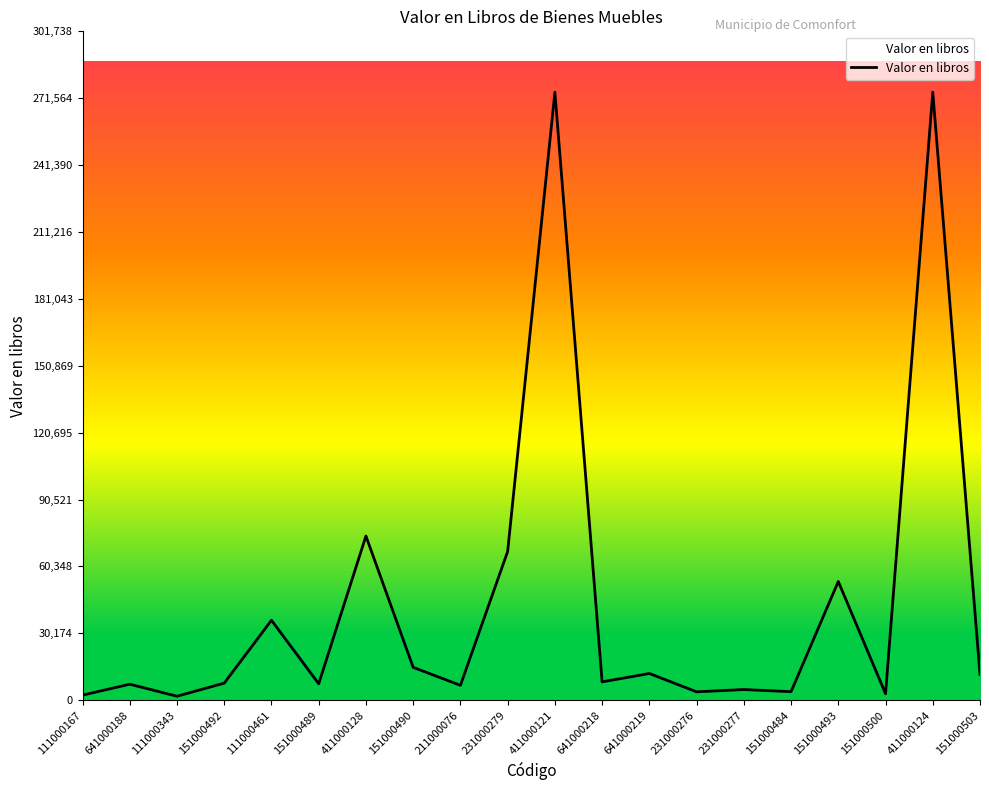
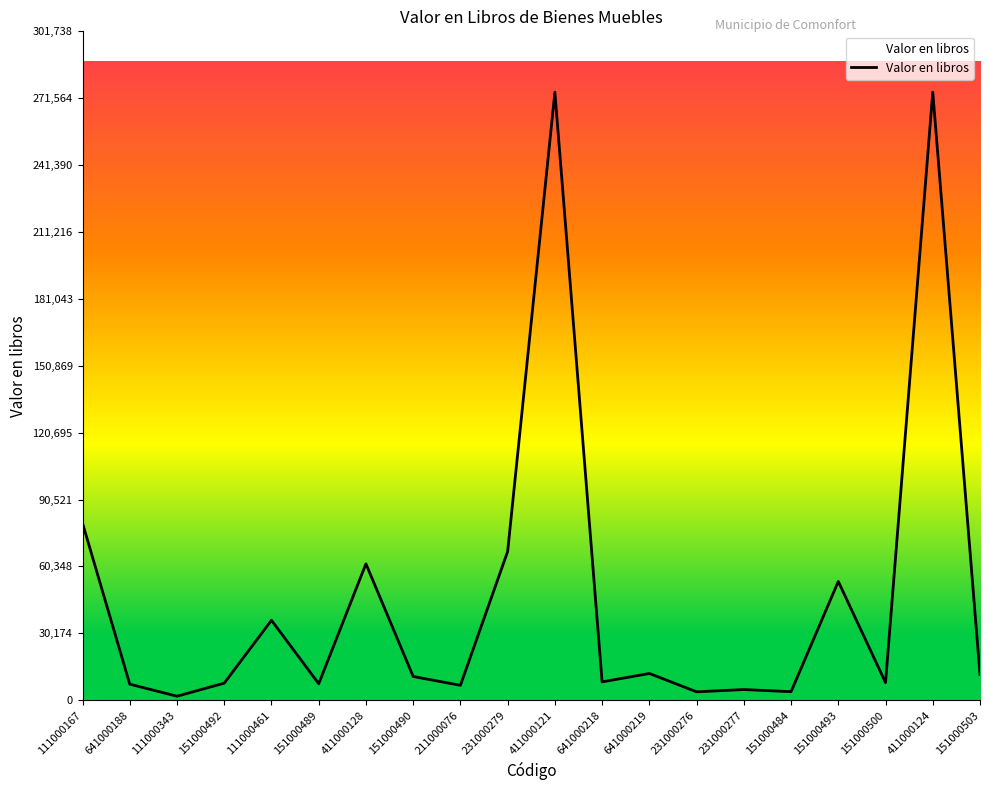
  {
-   "111000167": "2,000",
+   "111000167": "80,000",
    "641000188": "7,000",
    "111000343": "2,000",
    "151000492": "8,000",
    "111000461": "36,000",
    "151000489": "7,000",
-   "411000128": "74,000",
-   "151000490": "15,000",
+   "411000128": "62,000",
+   "151000490": "11,000",
    "211000076": "7,000",
    "231000279": "67,000",
    "411000121": "274,000",
    "641000218": "8,000",
    "641000219": "12,000",
    "231000276": "4,000",
    "231000277": "5,000",
    "151000484": "4,000",
    "151000493": "54,000",
-   "151000500": "3,000",
+   "151000500": "8,000",
    "411000124": "274,000",
    "151000503": "12,000"
  }
